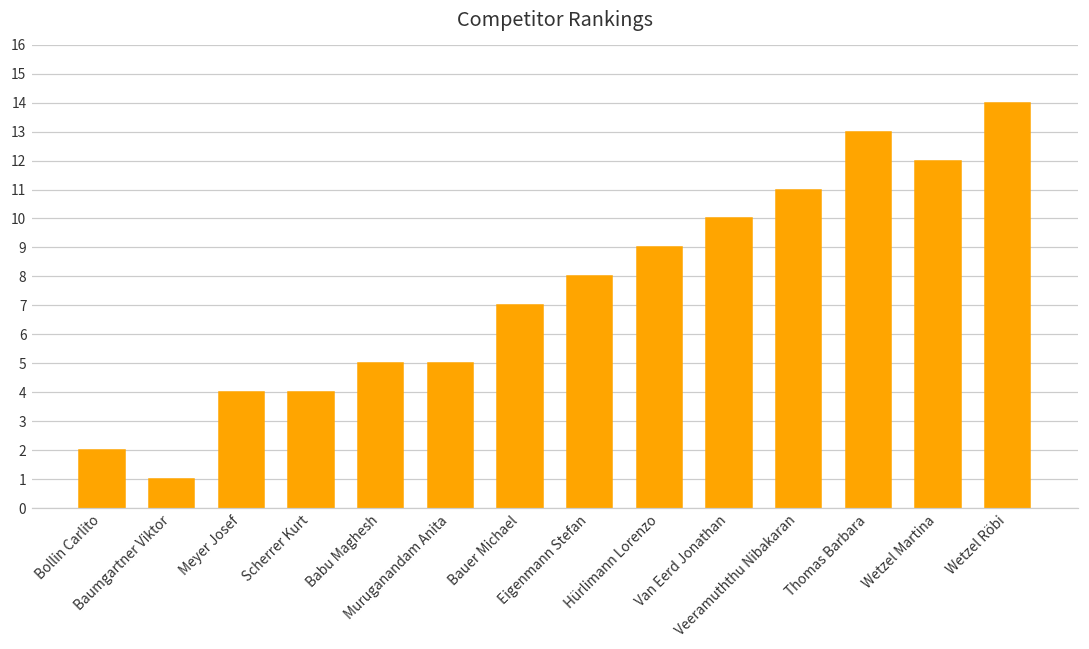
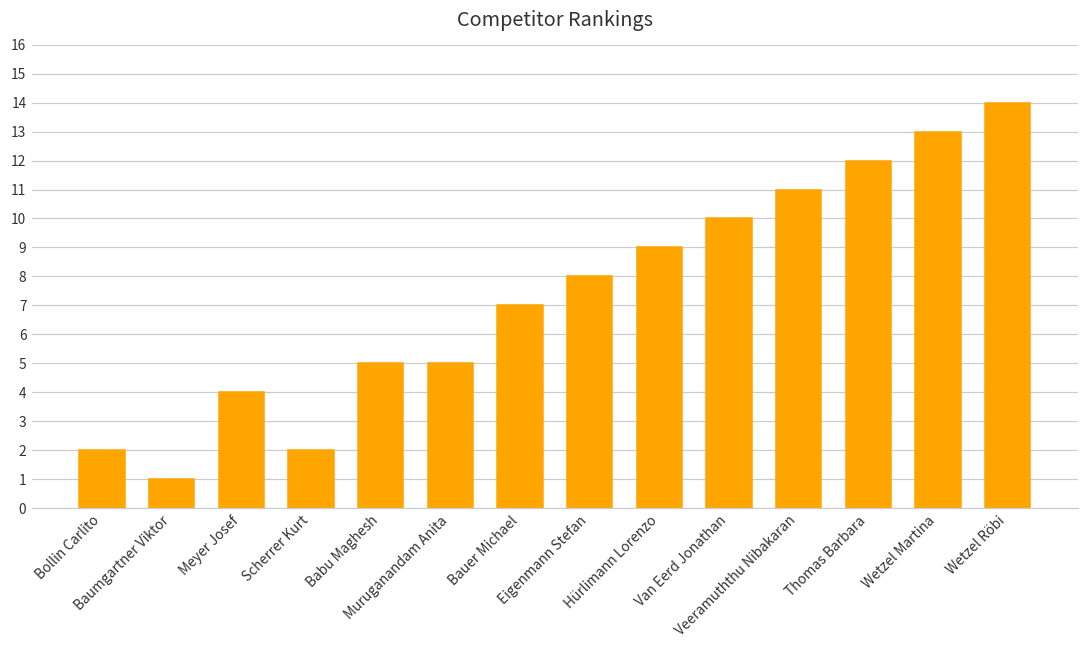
  {
    "Bollin Carlito": 2,
    "Baumgartner Viktor": 1,
    "Meyer Josef": 4,
-   "Scherrer Kurt": 4,
+   "Scherrer Kurt": 2,
    "Babu Maghesh": 5,
    "Muruganandam Anita": 5,
    "Bauer Michael": 7,
    "Eigenmann Stefan": 8,
    "Hürlimann Lorenzo": 9,
    "Van Eerd Jonathan": 10,
    "Veeramuththu Nibakaran": 11,
-   "Thomas Barbara": 13,
-   "Wetzel Martina": 12,
+   "Thomas Barbara": 12,
+   "Wetzel Martina": 13,
    "Wetzel Röbi": 14
  }
